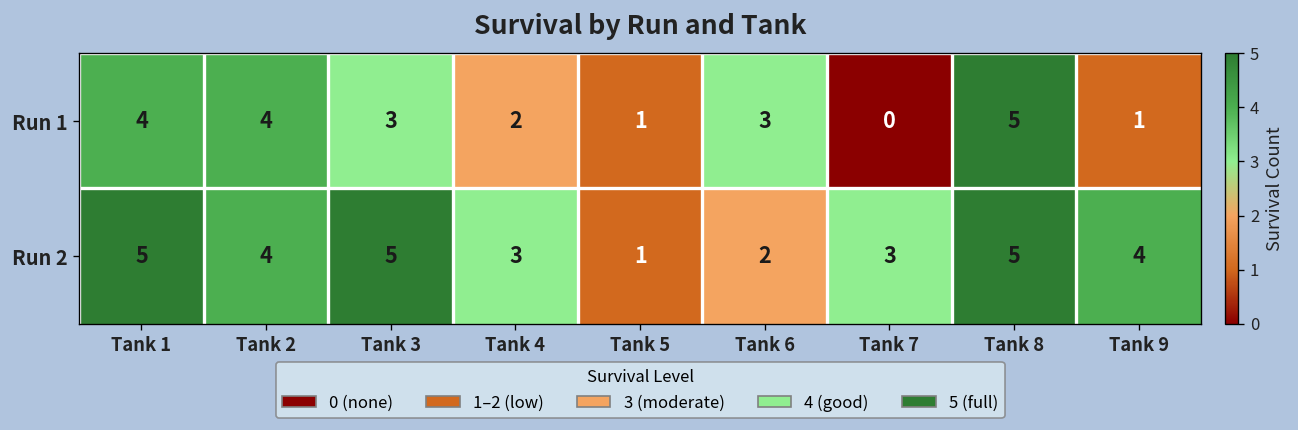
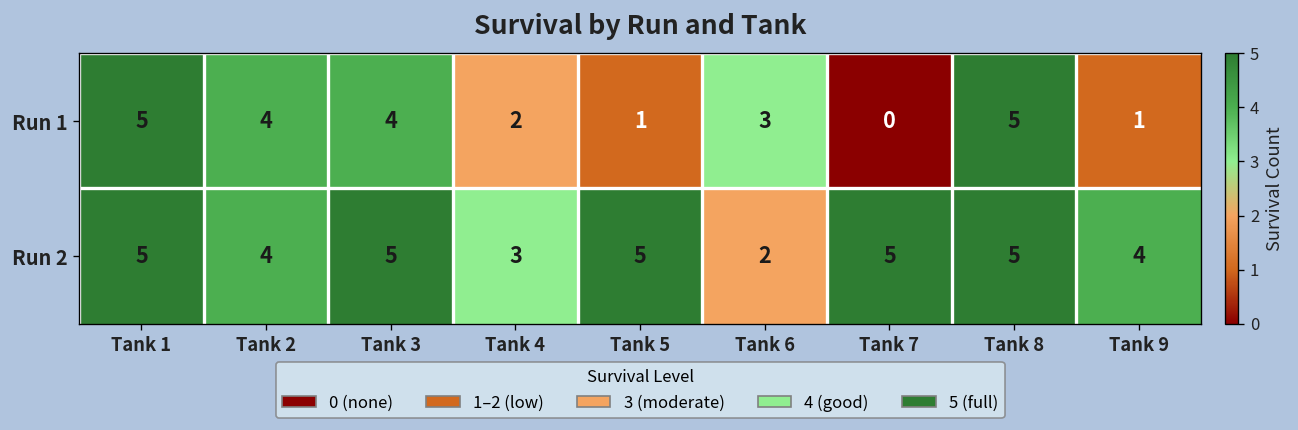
  {
    "Run 1": {
-     "Tank 1": 4,
+     "Tank 1": 5,
      "Tank 2": 4,
-     "Tank 3": 3,
+     "Tank 3": 4,
      "Tank 4": 2,
      "Tank 5": 1,
      "Tank 6": 3,
      "Tank 7": 0,
      "Tank 8": 5,
      "Tank 9": 1
    },
    "Run 2": {
      "Tank 1": 5,
      "Tank 2": 4,
      "Tank 3": 5,
      "Tank 4": 3,
-     "Tank 5": 1,
+     "Tank 5": 5,
      "Tank 6": 2,
-     "Tank 7": 3,
+     "Tank 7": 5,
      "Tank 8": 5,
      "Tank 9": 4
    }
  }
